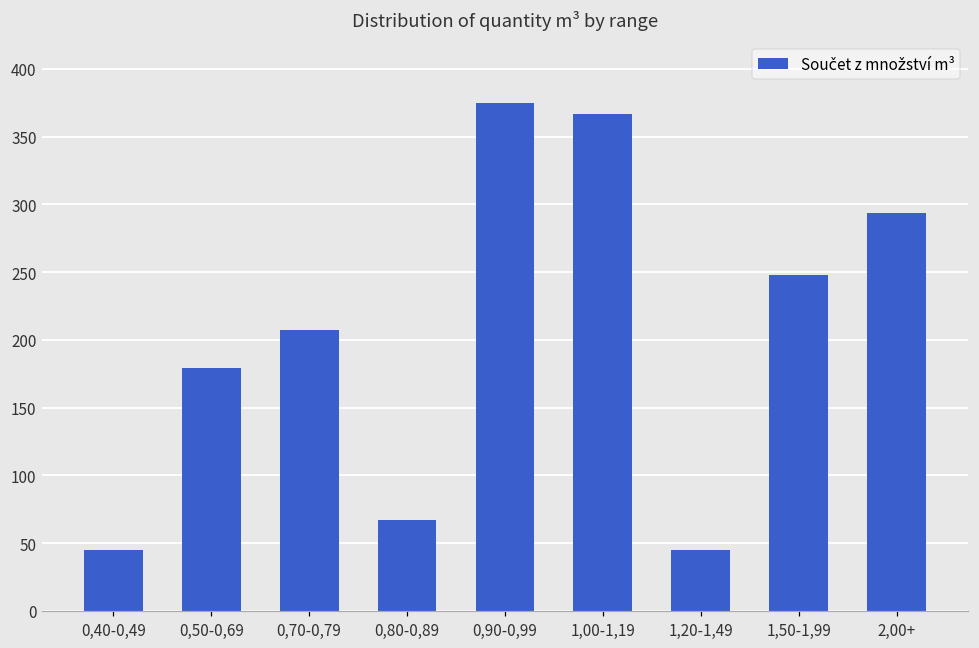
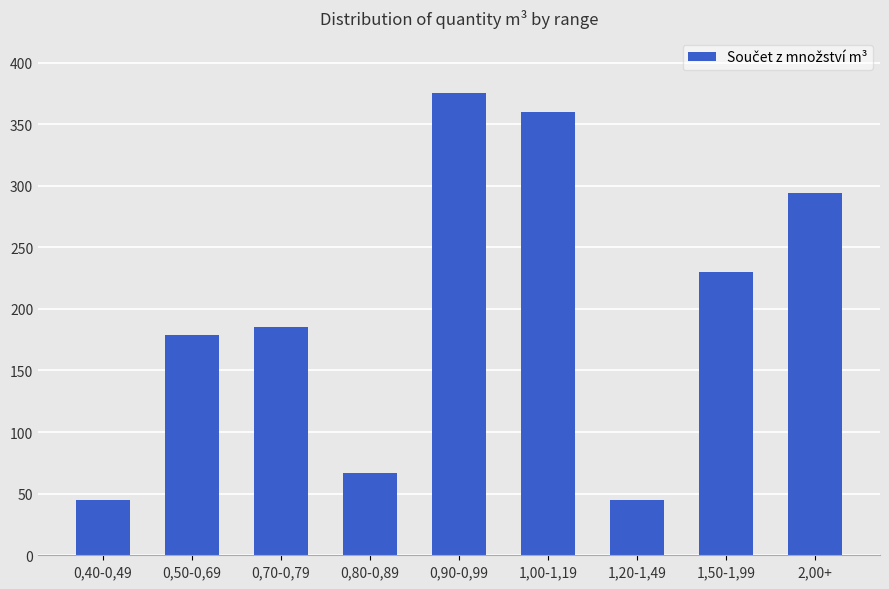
  {
    "0,40-0,49": 45,
    "0,50-0,69": 179,
-   "0,70-0,79": 207,
+   "0,70-0,79": 185,
    "0,80-0,89": 67,
    "0,90-0,99": 375,
-   "1,00-1,19": 367,
+   "1,00-1,19": 360,
    "1,20-1,49": 45,
-   "1,50-1,99": 248,
+   "1,50-1,99": 230,
    "2,00+": 294
  }
